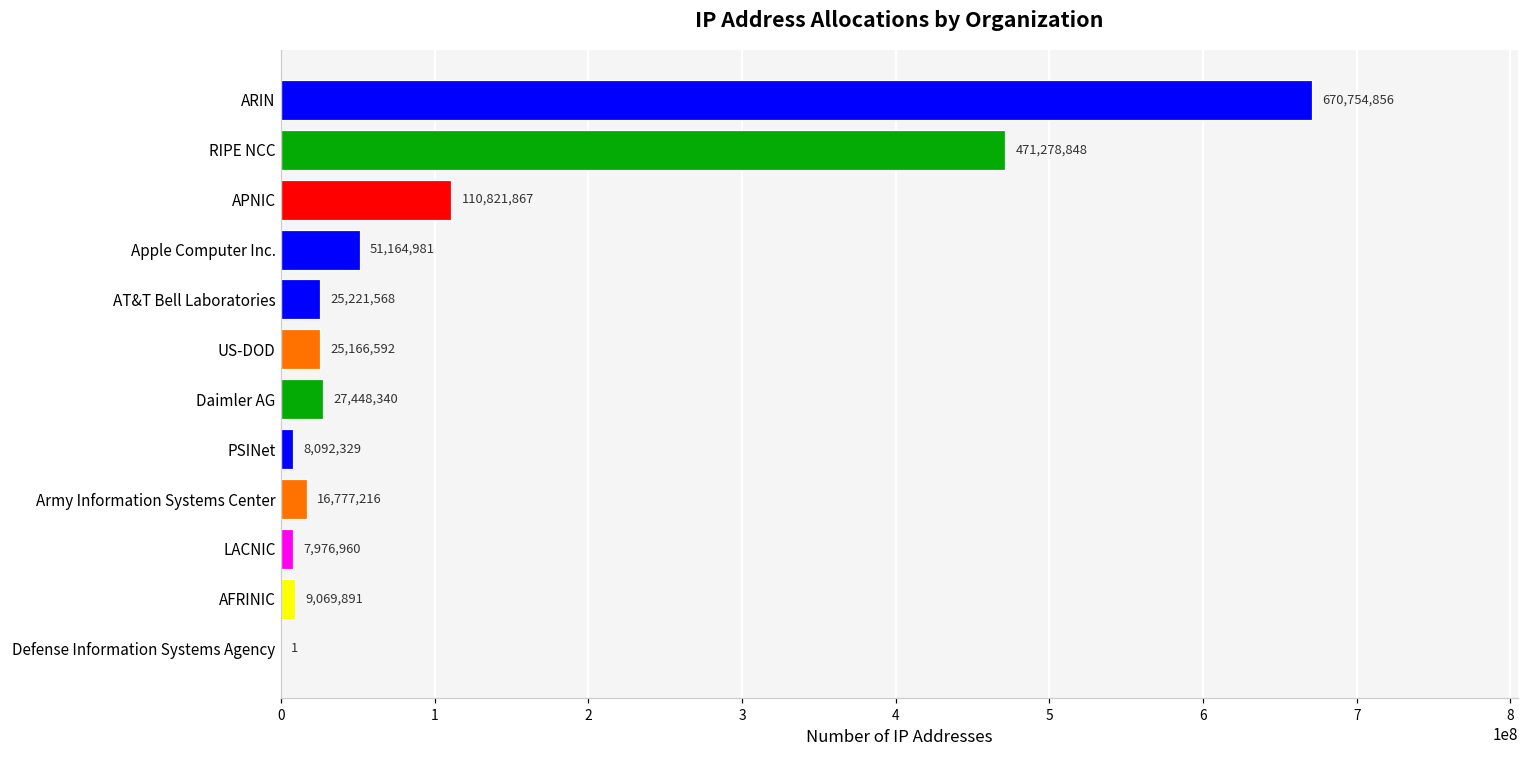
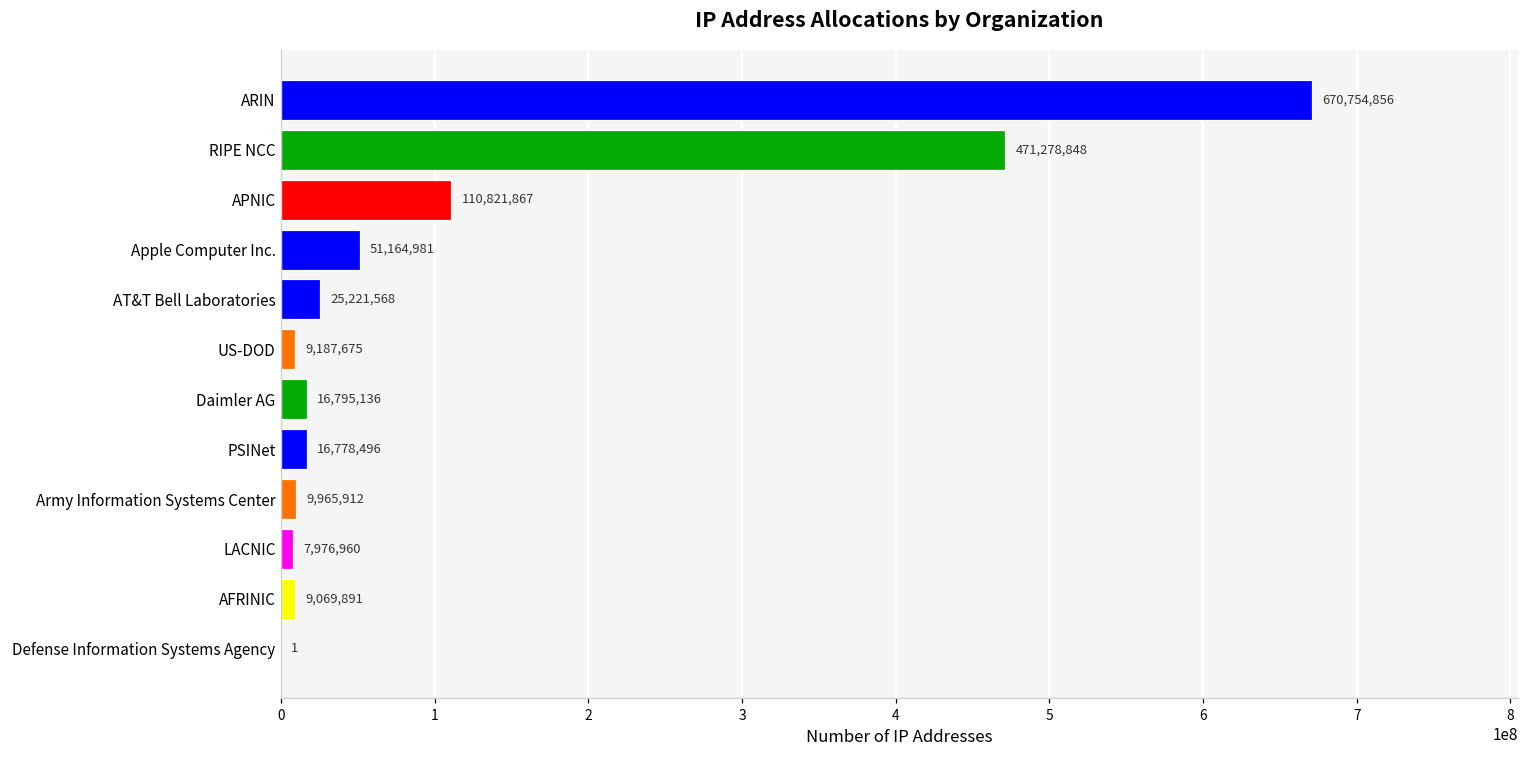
  {
    "ARIN": "670,754,856",
    "RIPE NCC": "471,278,848",
    "APNIC": "110,821,867",
    "Apple Computer Inc.": "51,164,981",
    "AT&T Bell Laboratories": "25,221,568",
-   "US-DOD": "25,166,592",
-   "Daimler AG": "27,448,340",
-   "PSINet": "8,092,329",
-   "Army Information Systems Center": "16,777,216",
+   "US-DOD": "9,187,675",
+   "Daimler AG": "16,795,136",
+   "PSINet": "16,778,496",
+   "Army Information Systems Center": "9,965,912",
    "LACNIC": "7,976,960",
    "AFRINIC": "9,069,891",
    "Defense Information Systems Agency": "1"
  }
